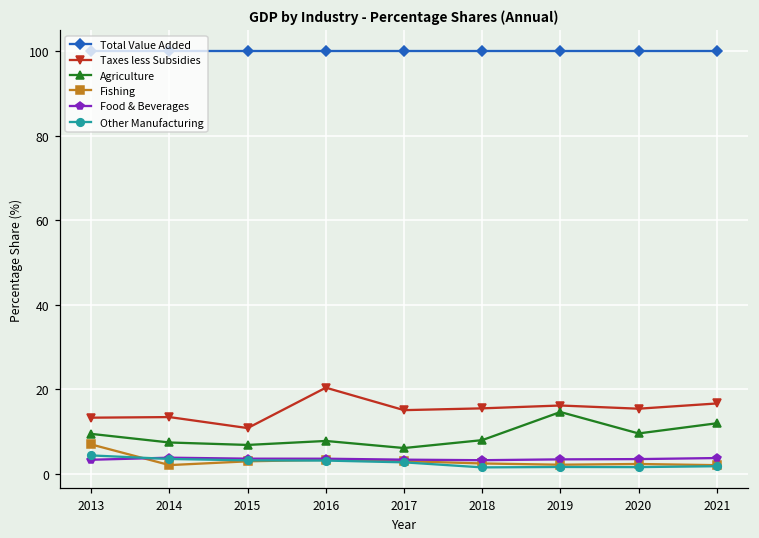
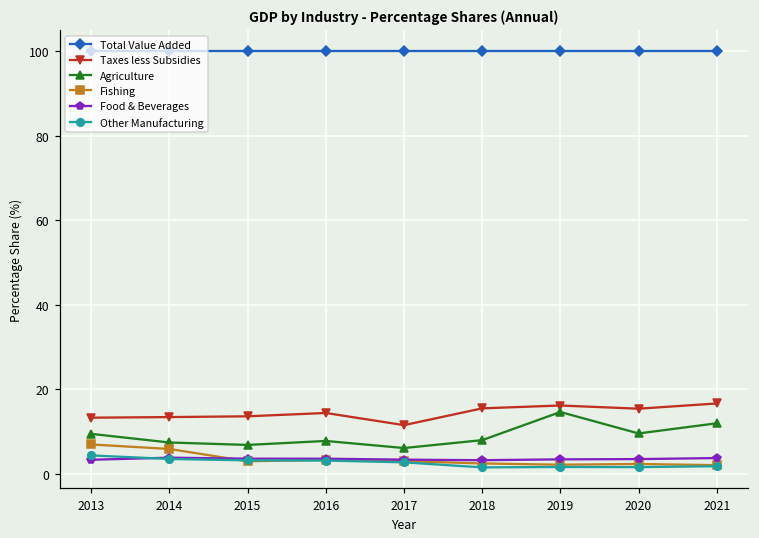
  {
    "Total Value Added": {
      "2015": 100,
      "2016": 100,
      "2017": 100,
      "2018": 100,
      "2019": 100,
      "2020": 100,
      "2021": 100
    },
    "Taxes less Subsidies": {
      "2013": 13,
      "2014": 13,
-     "2015": 11,
-     "2016": 20,
-     "2017": 15,
+     "2015": 14,
+     "2016": 14,
+     "2017": 12,
      "2018": 15,
      "2019": 16,
      "2020": 15,
      "2021": 17
    },
    "Agriculture": {
      "2013": 9,
      "2014": 7,
      "2015": 7,
      "2016": 8,
      "2017": 6,
      "2018": 8,
      "2019": 15,
      "2020": 10,
      "2021": 12
    },
    "Fishing": {
      "2013": 7,
-     "2014": 2,
+     "2014": 6,
      "2018": 2,
      "2020": 2
    },
    "Food & Beverages": {
      "2013": 3,
      "2018": 3,
      "2019": 3,
      "2020": 3,
      "2021": 4
    },
    "Other Manufacturing": {
      "2013": 4,
      "2018": 2,
      "2020": 2
    }
  }
